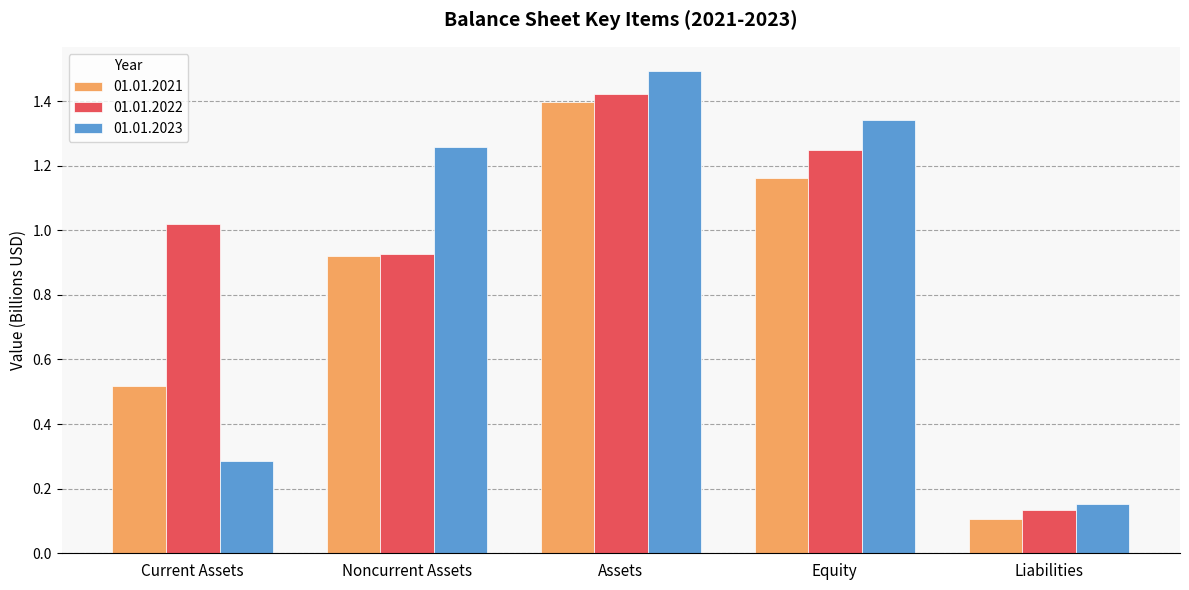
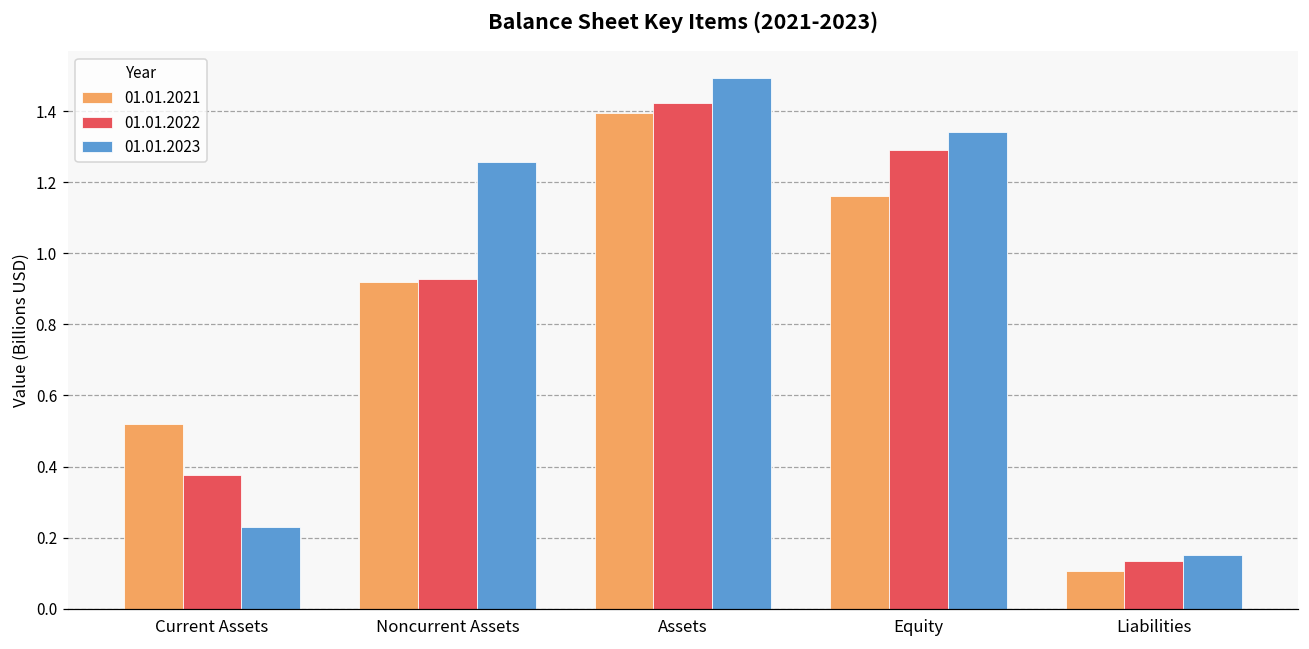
  {
    "01.01.2021": {
      "Current Assets": 0.52,
      "Noncurrent Assets": 0.92,
      "Assets": 1.40,
      "Equity": 1.16,
      "Liabilities": 0.11
    },
    "01.01.2022": {
-     "Current Assets": 1.02,
+     "Current Assets": 0.38,
      "Noncurrent Assets": 0.93,
      "Assets": 1.42,
-     "Equity": 1.25,
+     "Equity": 1.29,
      "Liabilities": 0.13
    },
    "01.01.2023": {
-     "Current Assets": 0.29,
+     "Current Assets": 0.23,
      "Noncurrent Assets": 1.26,
      "Assets": 1.49,
      "Equity": 1.34,
      "Liabilities": 0.15
    }
  }
